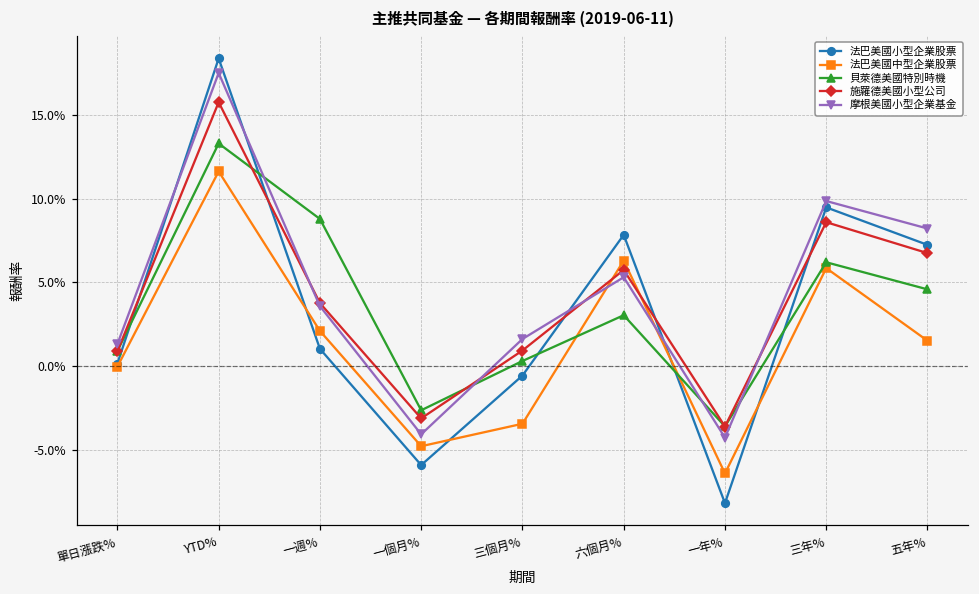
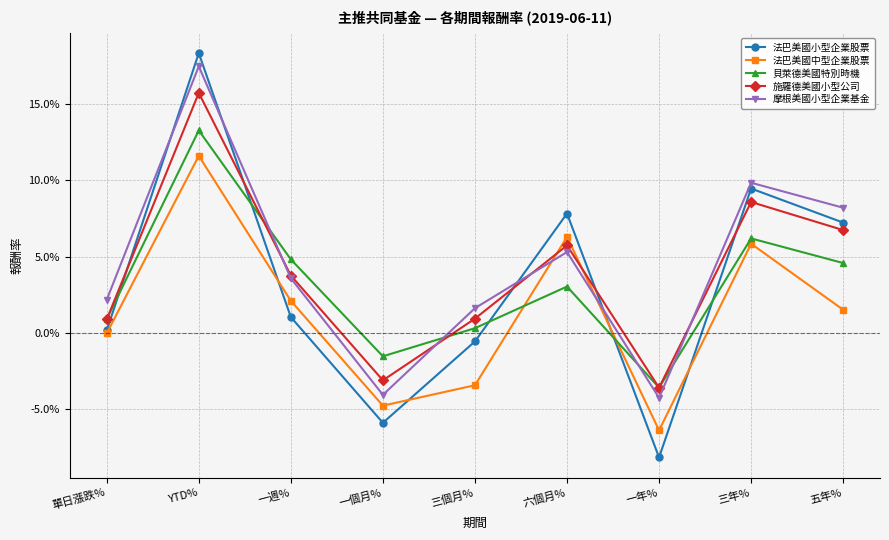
  {
    "法巴美國小型企業股票": {
      "單日漲跌%": "0.2%",
      "YTD%": "18.3%",
      "一週%": "1.0%",
      "一個月%": "-5.9%",
      "三個月%": "-0.6%",
      "六個月%": "7.8%",
      "一年%": "-8.2%",
      "三年%": "9.5%",
      "五年%": "7.2%"
    },
    "法巴美國中型企業股票": {
      "單日漲跌%": "0.0%",
      "YTD%": "11.6%",
      "一週%": "2.1%",
      "一個月%": "-4.8%",
      "三個月%": "-3.4%",
      "六個月%": "6.3%",
      "一年%": "-6.4%",
      "三年%": "5.9%",
      "五年%": "1.5%"
    },
    "貝萊德美國特別時機": {
      "YTD%": "13.3%",
-     "一週%": "8.8%",
-     "一個月%": "-2.6%",
+     "一週%": "4.8%",
+     "一個月%": "-1.5%",
      "三個月%": "0.3%",
      "六個月%": "3.0%",
      "三年%": "6.2%",
      "五年%": "4.6%"
    },
    "施羅德美國小型公司": {
      "YTD%": "15.7%",
      "一週%": "3.8%",
      "一個月%": "-3.1%",
      "三個月%": "0.9%",
      "六個月%": "5.7%",
      "三年%": "8.6%",
      "五年%": "6.7%"
    },
    "摩根美國小型企業基金": {
-     "單日漲跌%": "1.3%",
+     "單日漲跌%": "2.2%",
      "YTD%": "17.5%",
      "一週%": "3.6%",
      "一個月%": "-4.1%",
      "三個月%": "1.6%",
      "六個月%": "5.3%",
      "一年%": "-4.3%",
      "三年%": "9.9%",
      "五年%": "8.2%"
    }
  }
